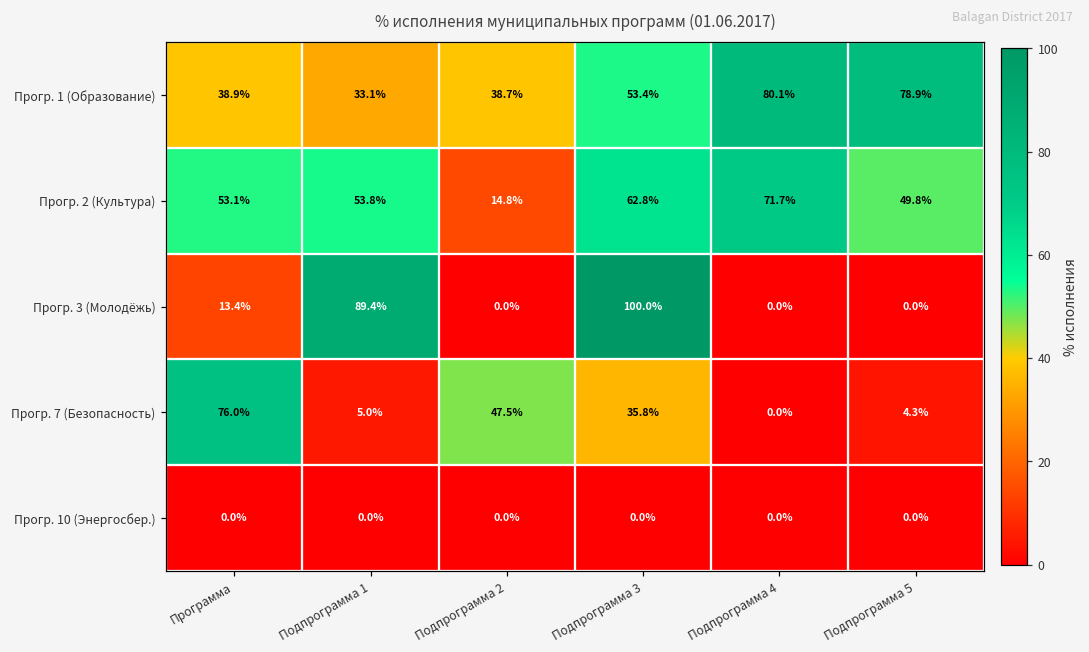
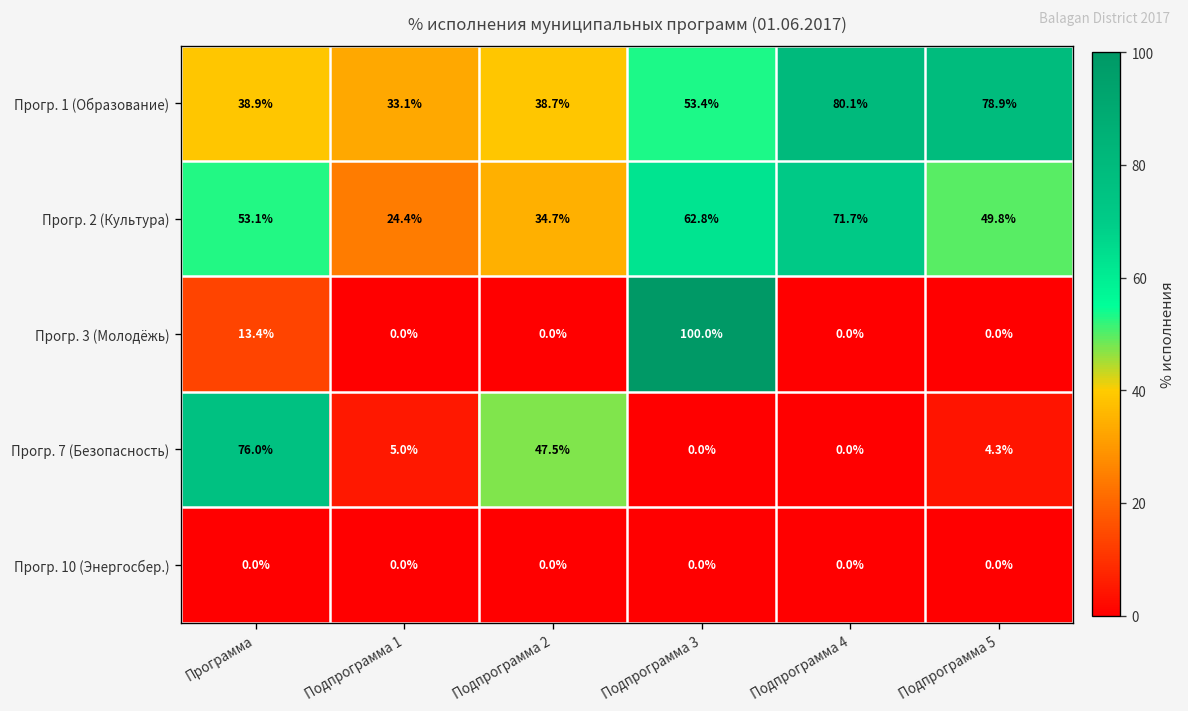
  {
    "Прогр. 1 (Образование)": {
      "Программа": "38.9%",
      "Подпрограмма 1": "33.1%",
      "Подпрограмма 2": "38.7%",
      "Подпрограмма 3": "53.4%",
      "Подпрограмма 4": "80.1%",
      "Подпрограмма 5": "78.9%"
    },
    "Прогр. 2 (Культура)": {
      "Программа": "53.1%",
-     "Подпрограмма 1": "53.8%",
-     "Подпрограмма 2": "14.8%",
+     "Подпрограмма 1": "24.4%",
+     "Подпрограмма 2": "34.7%",
      "Подпрограмма 3": "62.8%",
      "Подпрограмма 4": "71.7%",
      "Подпрограмма 5": "49.8%"
    },
    "Прогр. 3 (Молодёжь)": {
      "Программа": "13.4%",
-     "Подпрограмма 1": "89.4%",
+     "Подпрограмма 1": "0.0%",
      "Подпрограмма 2": "0.0%",
      "Подпрограмма 3": "100.0%",
      "Подпрограмма 4": "0.0%",
      "Подпрограмма 5": "0.0%"
    },
    "Прогр. 7 (Безопасность)": {
      "Программа": "76.0%",
      "Подпрограмма 1": "5.0%",
      "Подпрограмма 2": "47.5%",
-     "Подпрограмма 3": "35.8%",
+     "Подпрограмма 3": "0.0%",
      "Подпрограмма 4": "0.0%",
      "Подпрограмма 5": "4.3%"
    },
    "Прогр. 10 (Энергосбер.)": {
      "Программа": "0.0%",
      "Подпрограмма 1": "0.0%",
      "Подпрограмма 2": "0.0%",
      "Подпрограмма 3": "0.0%",
      "Подпрограмма 4": "0.0%",
      "Подпрограмма 5": "0.0%"
    }
  }
